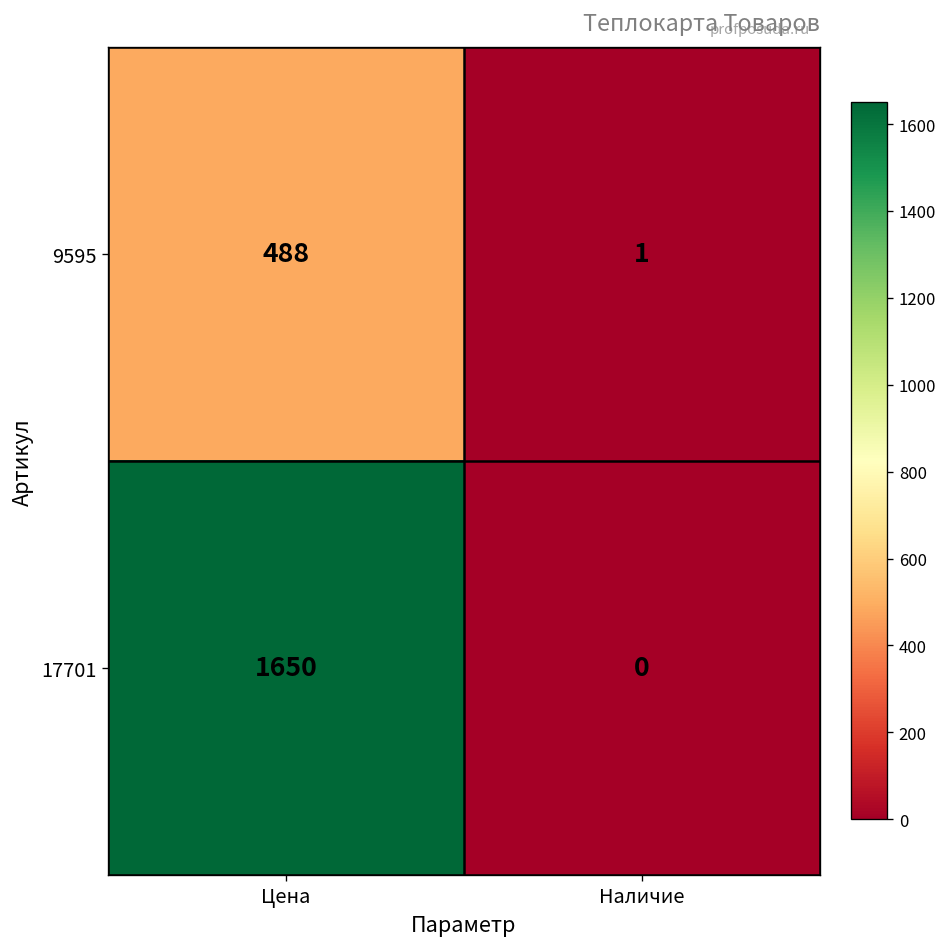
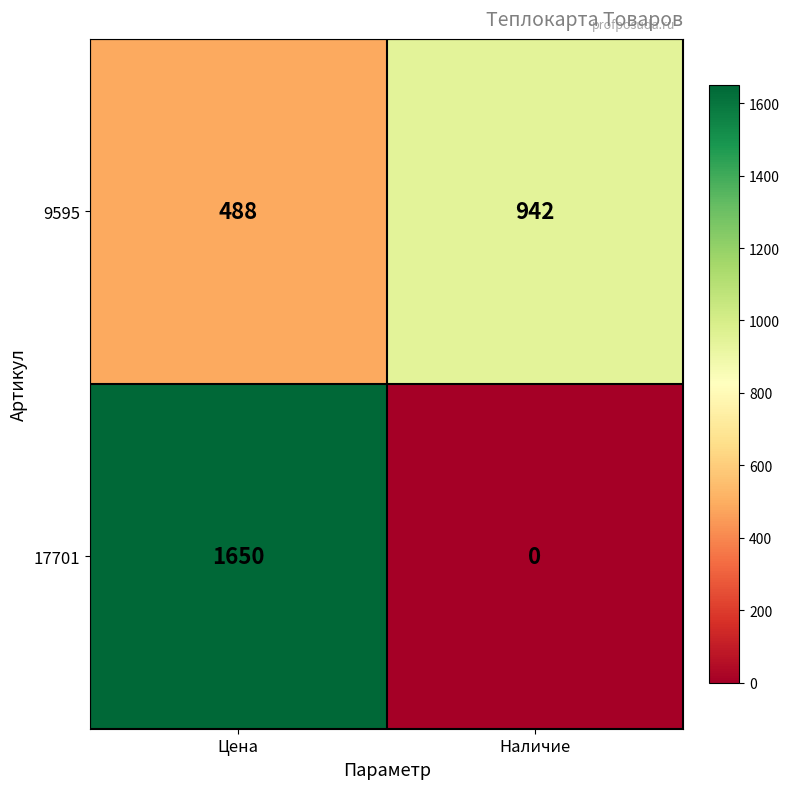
  {
    "9595": {
      "Цена": 488,
-     "Наличие": 1
+     "Наличие": 942
    },
    "17701": {
      "Цена": 1650,
      "Наличие": 0
    }
  }
